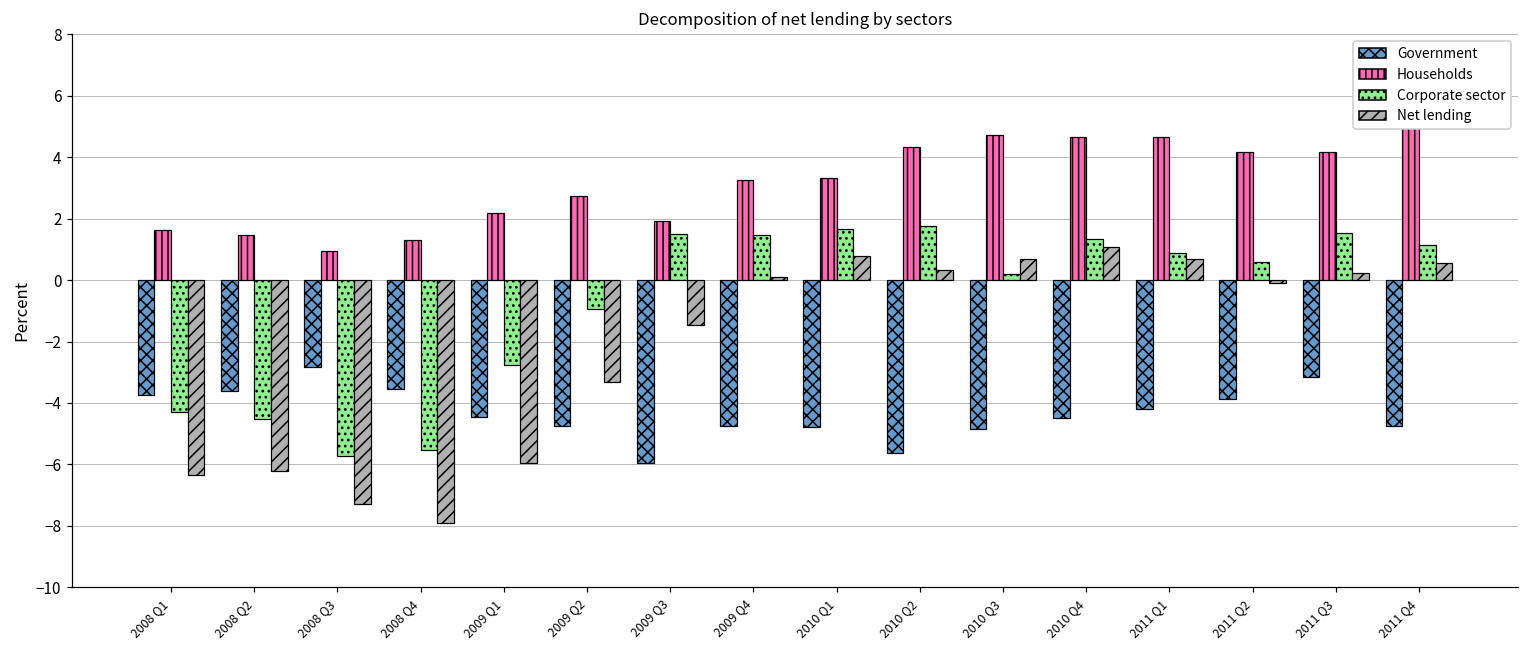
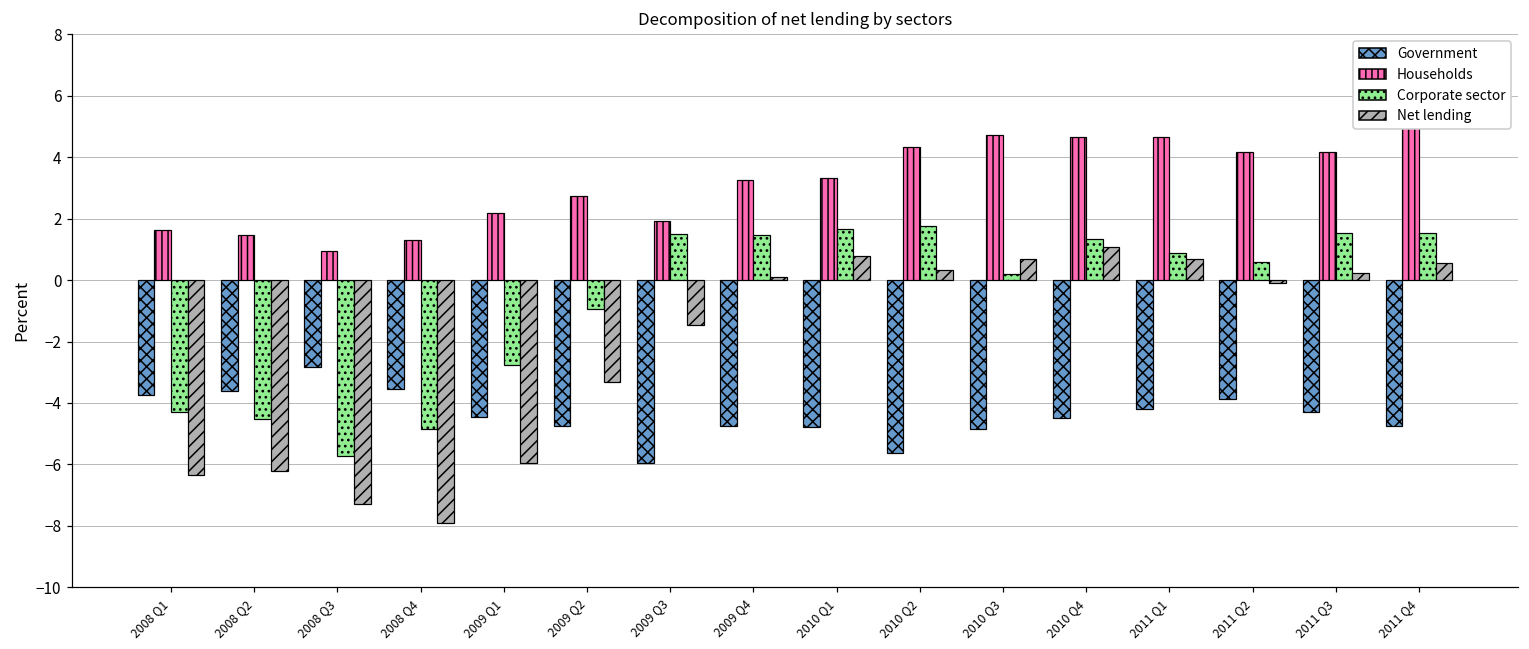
  {
    "Government": {
      "2008 Q1": -3.7,
      "2008 Q2": -3.6,
      "2008 Q3": -2.8,
      "2008 Q4": -3.5,
      "2009 Q1": -4.5,
      "2009 Q2": -4.8,
      "2009 Q3": -6.0,
      "2009 Q4": -4.8,
      "2010 Q1": -4.8,
      "2010 Q2": -5.6,
      "2010 Q3": -4.8,
      "2010 Q4": -4.5,
      "2011 Q1": -4.2,
      "2011 Q2": -3.9,
-     "2011 Q3": -3.1,
+     "2011 Q3": -4.3,
      "2011 Q4": -4.8
    },
    "Households": {
      "2008 Q1": 1.6,
      "2008 Q2": 1.5,
      "2008 Q3": 1.0,
      "2008 Q4": 1.3,
      "2009 Q1": 2.2,
      "2009 Q2": 2.7,
      "2009 Q3": 1.9,
      "2009 Q4": 3.3,
      "2010 Q1": 3.3,
      "2010 Q2": 4.3,
      "2010 Q3": 4.7,
      "2010 Q4": 4.7,
      "2011 Q1": 4.7,
      "2011 Q2": 4.2,
      "2011 Q3": 4.2
    },
    "Corporate sector": {
      "2008 Q1": -4.3,
      "2008 Q2": -4.5,
      "2008 Q3": -5.7,
-     "2008 Q4": -5.5,
+     "2008 Q4": -4.9,
      "2009 Q1": -2.8,
      "2009 Q2": -0.9,
      "2009 Q3": 1.5,
      "2009 Q4": 1.5,
      "2010 Q1": 1.7,
      "2010 Q2": 1.8,
      "2010 Q3": 0.2,
      "2010 Q4": 1.4,
      "2011 Q1": 0.9,
      "2011 Q2": 0.6,
      "2011 Q3": 1.5,
-     "2011 Q4": 1.1
+     "2011 Q4": 1.5
    },
    "Net lending": {
      "2008 Q1": -6.4,
      "2008 Q2": -6.2,
      "2008 Q3": -7.3,
      "2008 Q4": -7.9,
      "2009 Q1": -6.0,
      "2009 Q2": -3.3,
      "2009 Q3": -1.5,
      "2009 Q4": 0.1,
      "2010 Q1": 0.8,
      "2010 Q2": 0.3,
      "2010 Q3": 0.7,
      "2010 Q4": 1.1,
      "2011 Q1": 0.7,
      "2011 Q3": 0.2,
      "2011 Q4": 0.6
    }
  }
